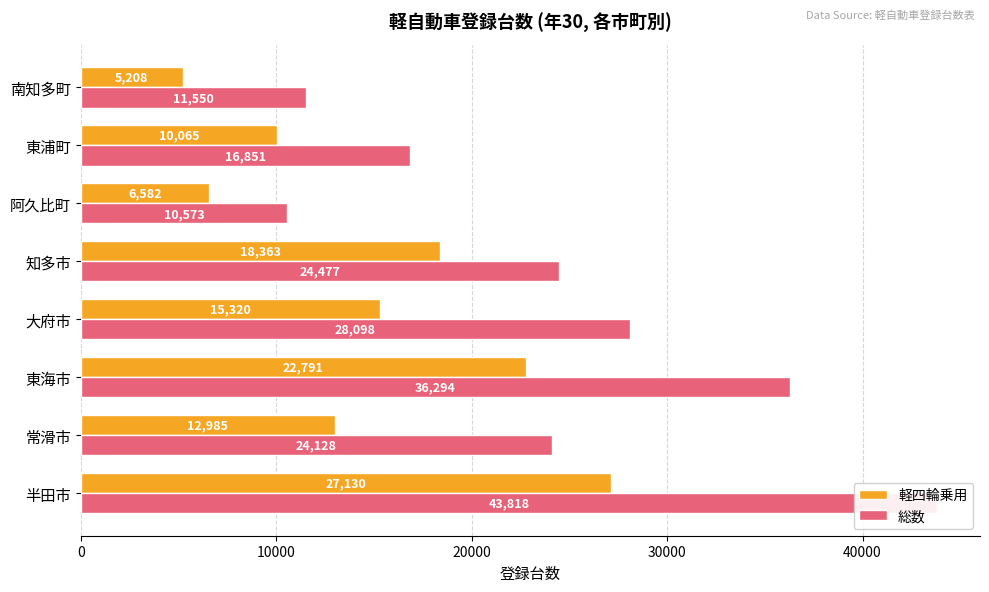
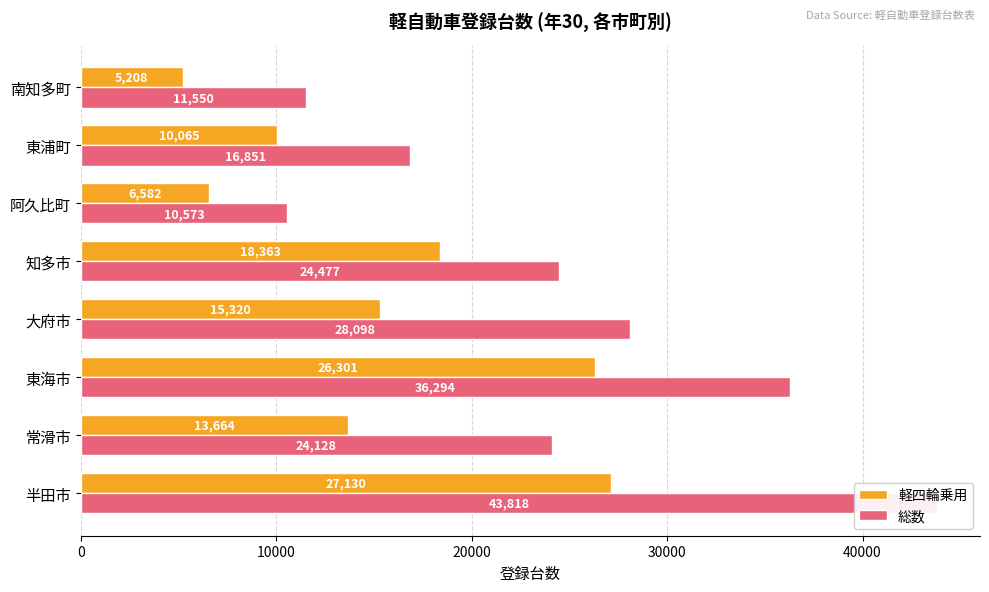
  {
    "軽四輪乗用": {
      "南知多町": "5,208",
      "東浦町": "10,065",
      "阿久比町": "6,582",
      "知多市": "18,363",
      "大府市": "15,320",
-     "東海市": "22,791",
-     "常滑市": "12,985",
+     "東海市": "26,301",
+     "常滑市": "13,664",
      "半田市": "27,130"
    },
    "総数": {
      "南知多町": "11,550",
      "東浦町": "16,851",
      "阿久比町": "10,573",
      "知多市": "24,477",
      "大府市": "28,098",
      "東海市": "36,294",
      "常滑市": "24,128"
    }
  }
